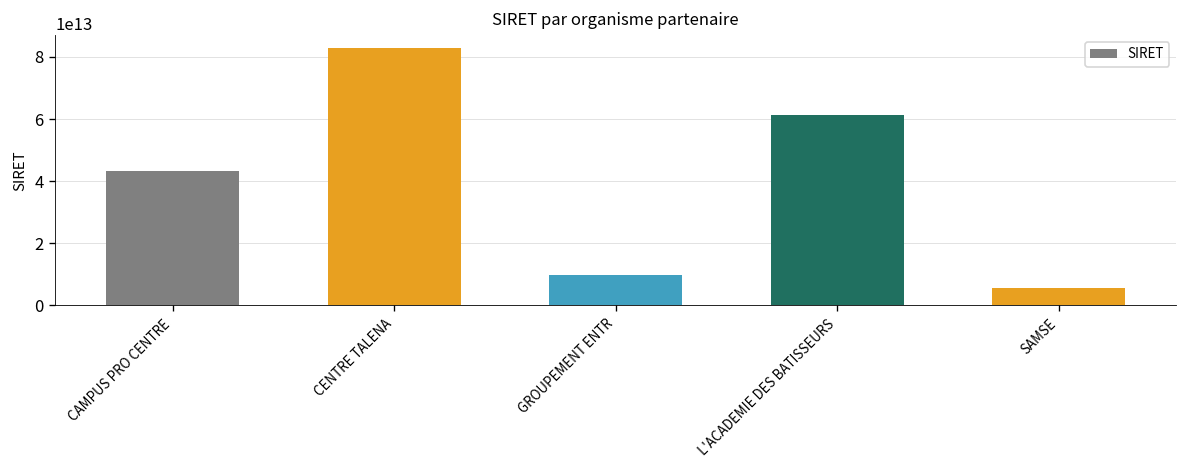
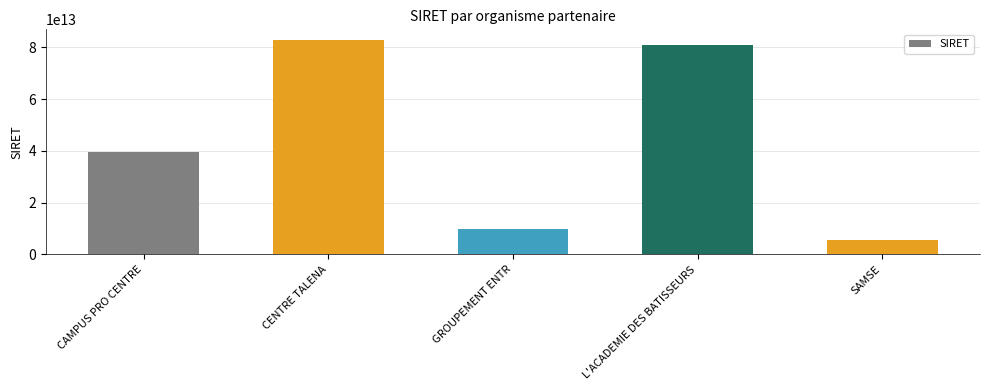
  {
-   "CAMPUS PRO CENTRE": 43000000000000,
+   "CAMPUS PRO CENTRE": 40000000000000,
    "CENTRE TALENA": 83000000000000,
    "GROUPEMENT ENTR": 10000000000000,
-   "L'ACADEMIE DES BATISSEURS": 61000000000000,
+   "L'ACADEMIE DES BATISSEURS": 81000000000000,
    "SAMSE": 6000000000000
  }
